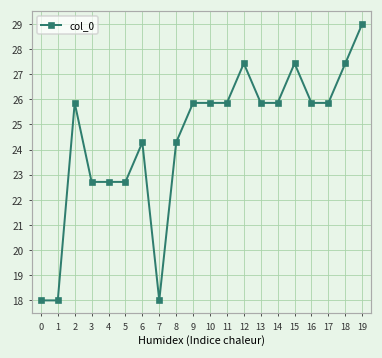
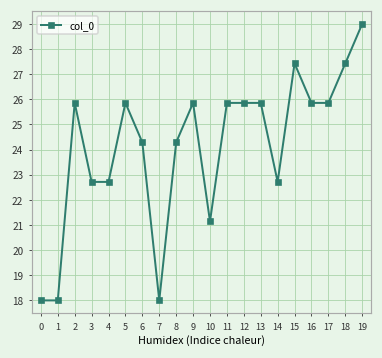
  {
    "0": 18.0,
    "1": 18.0,
    "2": 25.9,
    "3": 22.7,
    "4": 22.7,
-   "5": 22.7,
+   "5": 25.9,
    "6": 24.3,
    "7": 18.0,
    "8": 24.3,
    "9": 25.9,
-   "10": 25.9,
+   "10": 21.1,
    "11": 25.9,
-   "12": 27.4,
+   "12": 25.9,
    "13": 25.9,
-   "14": 25.9,
+   "14": 22.7,
    "15": 27.4,
    "16": 25.9,
    "17": 25.9,
    "18": 27.4,
    "19": 29.0
  }
